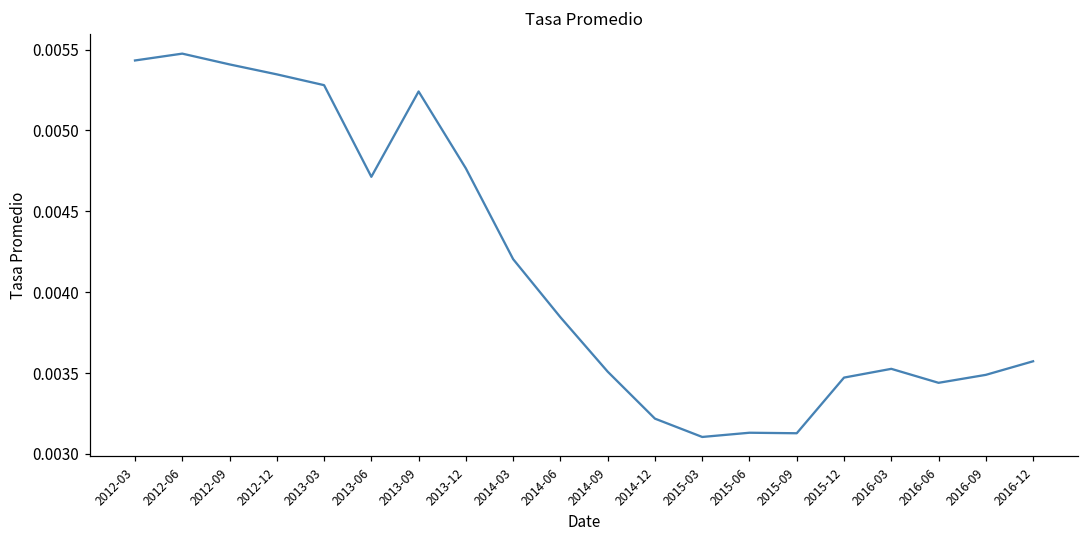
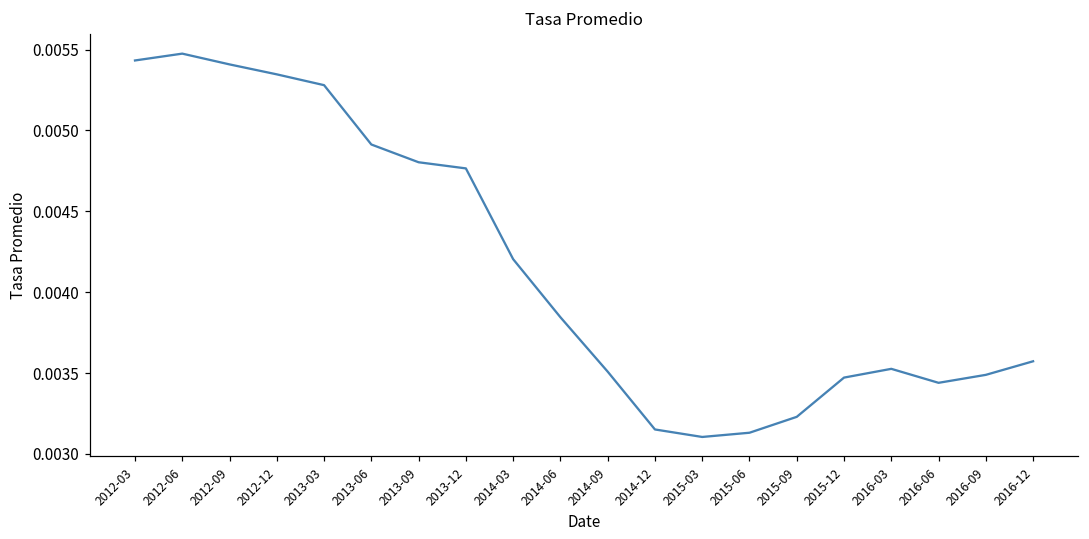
  {
    "2012-03": 0.00543,
    "2012-06": 0.00548,
    "2012-09": 0.00541,
    "2012-12": 0.00535,
    "2013-03": 0.00528,
-   "2013-06": 0.00471,
-   "2013-09": 0.00524,
+   "2013-06": 0.00491,
+   "2013-09": 0.00480,
    "2013-12": 0.00477,
    "2014-03": 0.00420,
    "2014-06": 0.00385,
    "2014-09": 0.00351,
-   "2014-12": 0.00322,
+   "2014-12": 0.00315,
    "2015-03": 0.00311,
    "2015-06": 0.00313,
-   "2015-09": 0.00313,
+   "2015-09": 0.00323,
    "2015-12": 0.00347,
    "2016-03": 0.00353,
    "2016-06": 0.00344,
    "2016-09": 0.00349,
    "2016-12": 0.00357
  }
